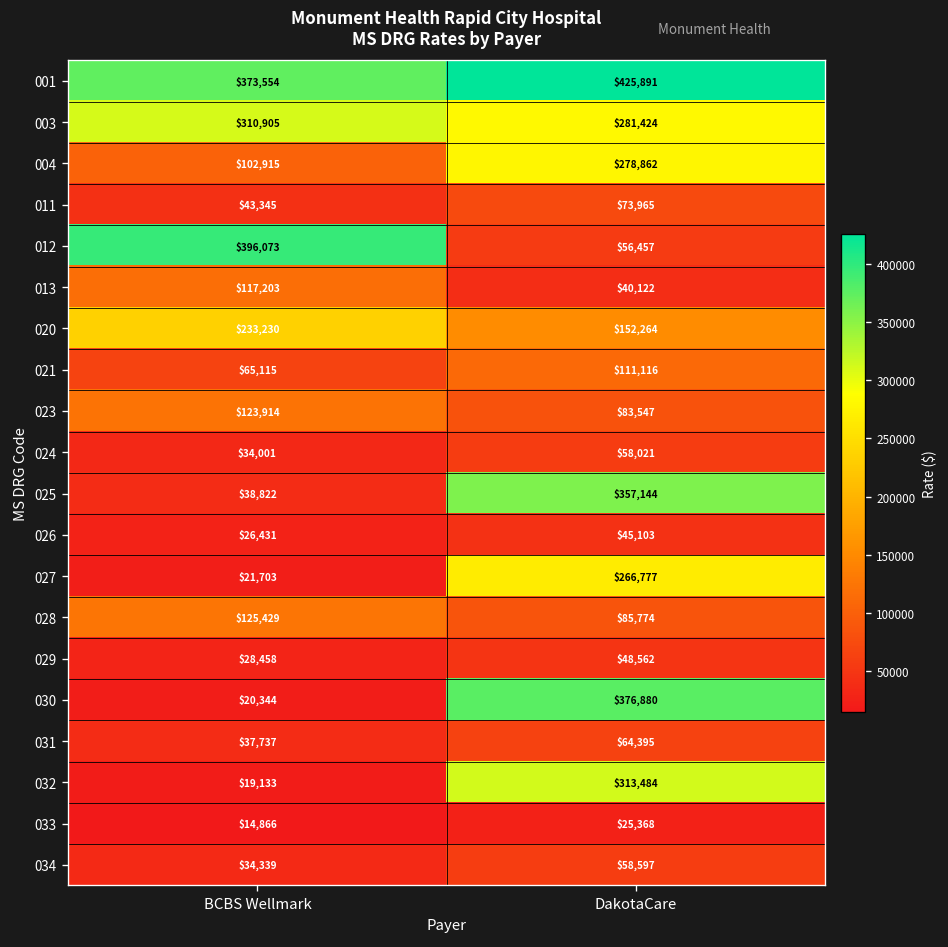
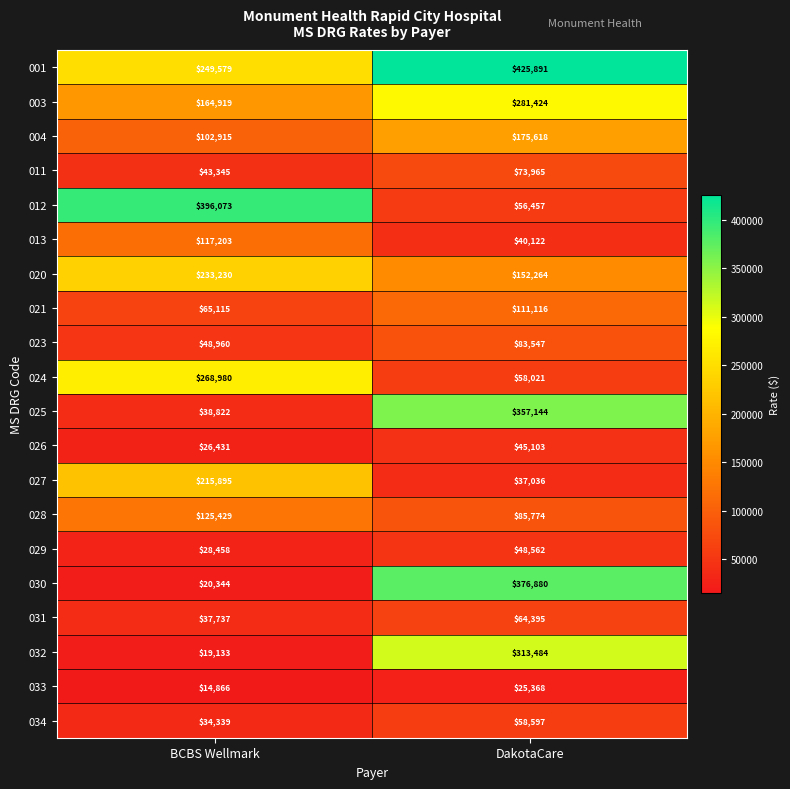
  {
    "001": {
-     "BCBS Wellmark": "$373,554",
+     "BCBS Wellmark": "$249,579",
      "DakotaCare": "$425,891"
    },
    "003": {
-     "BCBS Wellmark": "$310,905",
+     "BCBS Wellmark": "$164,919",
      "DakotaCare": "$281,424"
    },
    "004": {
      "BCBS Wellmark": "$102,915",
-     "DakotaCare": "$278,862"
+     "DakotaCare": "$175,618"
    },
    "011": {
      "BCBS Wellmark": "$43,345",
      "DakotaCare": "$73,965"
    },
    "012": {
      "BCBS Wellmark": "$396,073",
      "DakotaCare": "$56,457"
    },
    "013": {
      "BCBS Wellmark": "$117,203",
      "DakotaCare": "$40,122"
    },
    "020": {
      "BCBS Wellmark": "$233,230",
      "DakotaCare": "$152,264"
    },
    "021": {
      "BCBS Wellmark": "$65,115",
      "DakotaCare": "$111,116"
    },
    "023": {
-     "BCBS Wellmark": "$123,914",
+     "BCBS Wellmark": "$48,960",
      "DakotaCare": "$83,547"
    },
    "024": {
-     "BCBS Wellmark": "$34,001",
+     "BCBS Wellmark": "$268,980",
      "DakotaCare": "$58,021"
    },
    "025": {
      "BCBS Wellmark": "$38,822",
      "DakotaCare": "$357,144"
    },
    "026": {
      "BCBS Wellmark": "$26,431",
      "DakotaCare": "$45,103"
    },
    "027": {
-     "BCBS Wellmark": "$21,703",
-     "DakotaCare": "$266,777"
+     "BCBS Wellmark": "$215,895",
+     "DakotaCare": "$37,036"
    },
    "028": {
      "BCBS Wellmark": "$125,429",
      "DakotaCare": "$85,774"
    },
    "029": {
      "BCBS Wellmark": "$28,458",
      "DakotaCare": "$48,562"
    },
    "030": {
      "BCBS Wellmark": "$20,344",
      "DakotaCare": "$376,880"
    },
    "031": {
      "BCBS Wellmark": "$37,737",
      "DakotaCare": "$64,395"
    },
    "032": {
      "BCBS Wellmark": "$19,133",
      "DakotaCare": "$313,484"
    },
    "033": {
      "BCBS Wellmark": "$14,866",
      "DakotaCare": "$25,368"
    },
    "034": {
      "BCBS Wellmark": "$34,339",
      "DakotaCare": "$58,597"
    }
  }
